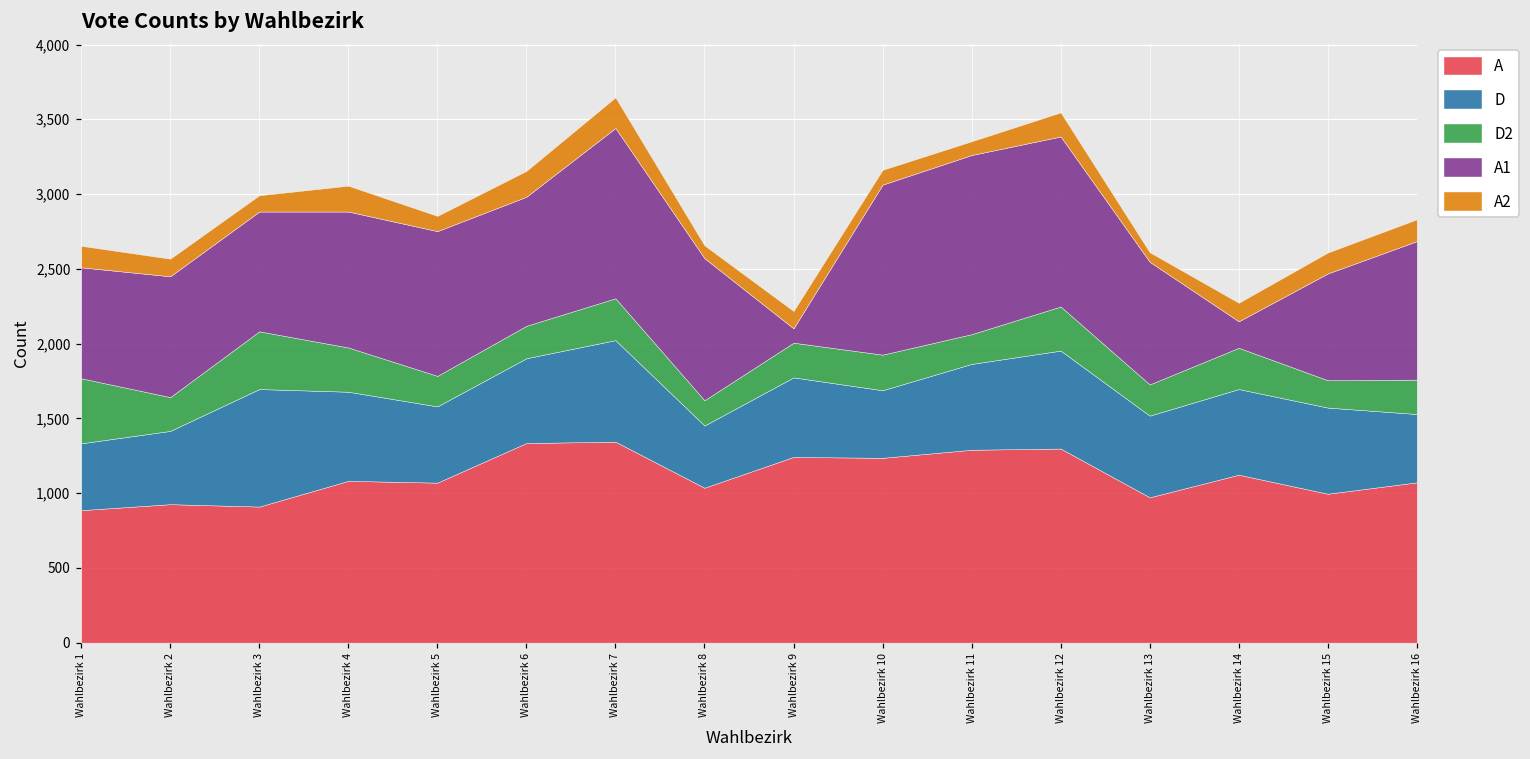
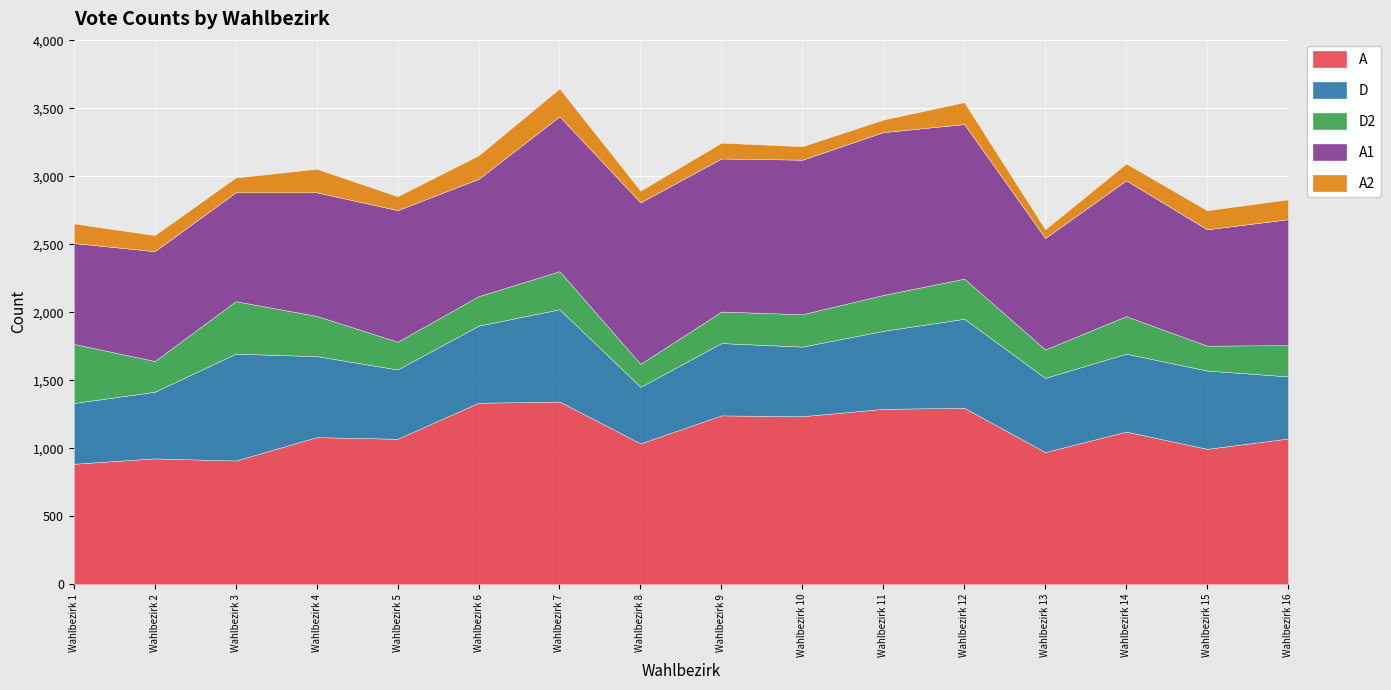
  {
    "A": {
      "Wahlbezirk 1": "890",
      "Wahlbezirk 2": "930",
      "Wahlbezirk 3": "910",
      "Wahlbezirk 4": "1,080",
      "Wahlbezirk 5": "1,070",
      "Wahlbezirk 6": "1,340",
      "Wahlbezirk 7": "1,340",
      "Wahlbezirk 8": "1,040",
      "Wahlbezirk 9": "1,240",
      "Wahlbezirk 10": "1,240",
      "Wahlbezirk 11": "1,290",
      "Wahlbezirk 12": "1,300",
      "Wahlbezirk 13": "970",
      "Wahlbezirk 14": "1,120",
      "Wahlbezirk 15": "1,000",
      "Wahlbezirk 16": "1,070"
    },
    "D": {
      "Wahlbezirk 1": "450",
      "Wahlbezirk 2": "490",
      "Wahlbezirk 3": "790",
      "Wahlbezirk 4": "600",
      "Wahlbezirk 5": "510",
      "Wahlbezirk 6": "570",
      "Wahlbezirk 7": "680",
      "Wahlbezirk 8": "420",
      "Wahlbezirk 9": "530",
-     "Wahlbezirk 10": "450",
+     "Wahlbezirk 10": "510",
      "Wahlbezirk 11": "570",
      "Wahlbezirk 12": "660",
      "Wahlbezirk 13": "550",
      "Wahlbezirk 14": "570",
      "Wahlbezirk 15": "580",
      "Wahlbezirk 16": "460"
    },
    "D2": {
      "Wahlbezirk 1": "440",
      "Wahlbezirk 2": "230",
      "Wahlbezirk 3": "390",
      "Wahlbezirk 4": "300",
      "Wahlbezirk 5": "200",
      "Wahlbezirk 6": "220",
      "Wahlbezirk 7": "280",
      "Wahlbezirk 8": "170",
      "Wahlbezirk 9": "230",
      "Wahlbezirk 10": "240",
-     "Wahlbezirk 11": "200",
+     "Wahlbezirk 11": "260",
      "Wahlbezirk 12": "300",
      "Wahlbezirk 13": "210",
      "Wahlbezirk 14": "280",
      "Wahlbezirk 15": "180",
      "Wahlbezirk 16": "230"
    },
    "A1": {
      "Wahlbezirk 1": "740",
      "Wahlbezirk 2": "810",
      "Wahlbezirk 3": "800",
      "Wahlbezirk 4": "910",
      "Wahlbezirk 5": "970",
      "Wahlbezirk 6": "860",
      "Wahlbezirk 7": "1,140",
-     "Wahlbezirk 8": "950",
-     "Wahlbezirk 9": "100",
+     "Wahlbezirk 8": "1,190",
+     "Wahlbezirk 9": "1,130",
      "Wahlbezirk 10": "1,140",
      "Wahlbezirk 11": "1,200",
      "Wahlbezirk 12": "1,140",
      "Wahlbezirk 13": "820",
-     "Wahlbezirk 14": "180",
-     "Wahlbezirk 15": "710",
+     "Wahlbezirk 14": "1,000",
+     "Wahlbezirk 15": "860",
      "Wahlbezirk 16": "930"
    },
    "A2": {
      "Wahlbezirk 1": "140",
      "Wahlbezirk 2": "120",
      "Wahlbezirk 3": "110",
      "Wahlbezirk 4": "170",
      "Wahlbezirk 5": "100",
      "Wahlbezirk 6": "170",
      "Wahlbezirk 7": "210",
      "Wahlbezirk 8": "90",
      "Wahlbezirk 9": "120",
      "Wahlbezirk 10": "100",
      "Wahlbezirk 11": "90",
      "Wahlbezirk 12": "160",
      "Wahlbezirk 13": "60",
      "Wahlbezirk 14": "120",
      "Wahlbezirk 15": "140",
      "Wahlbezirk 16": "150"
    }
  }
